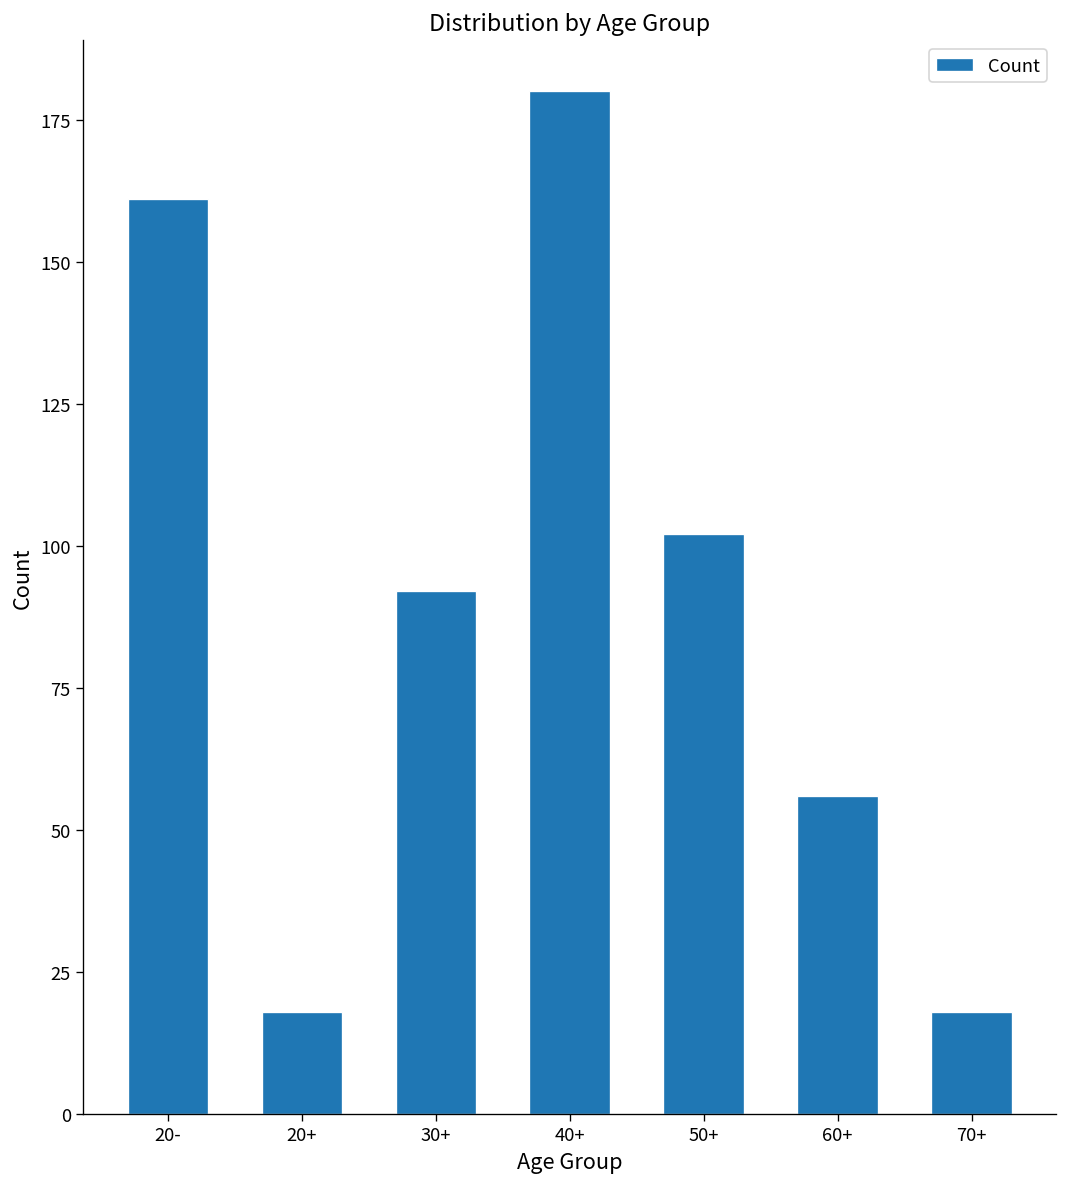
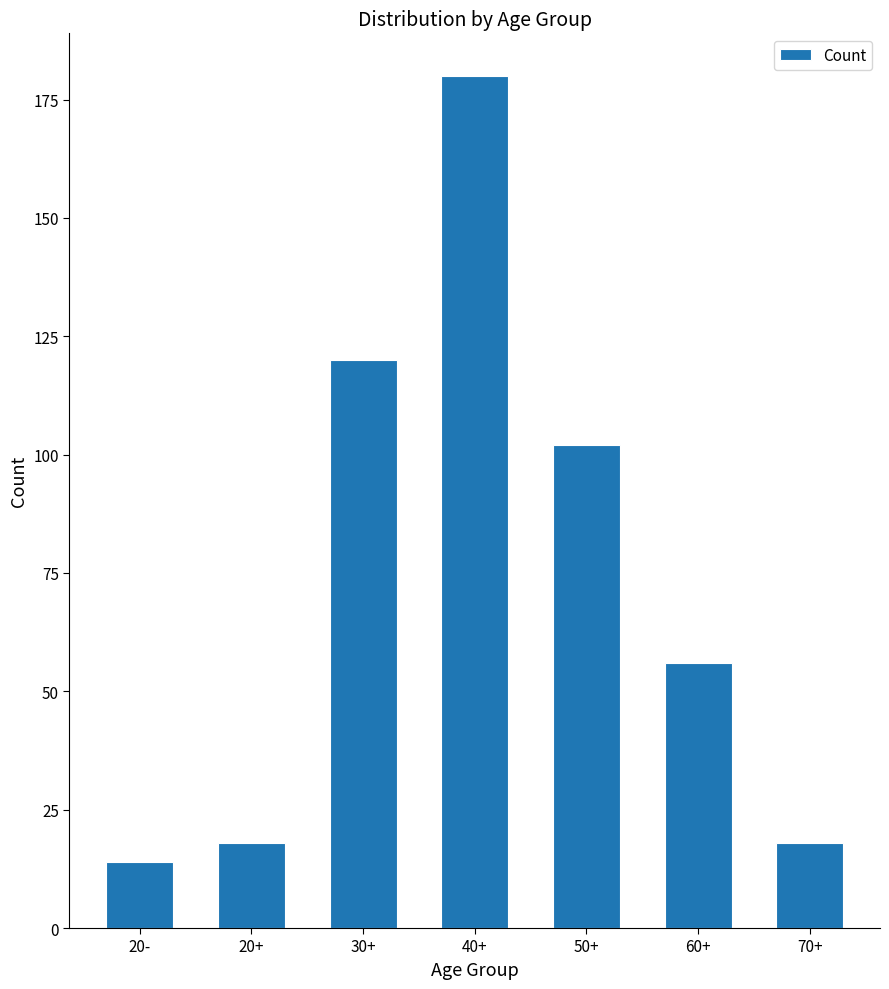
  {
-   "20-": 161,
+   "20-": 14,
    "20+": 18,
-   "30+": 92,
+   "30+": 120,
    "40+": 180,
    "50+": 102,
    "60+": 56,
    "70+": 18
  }
